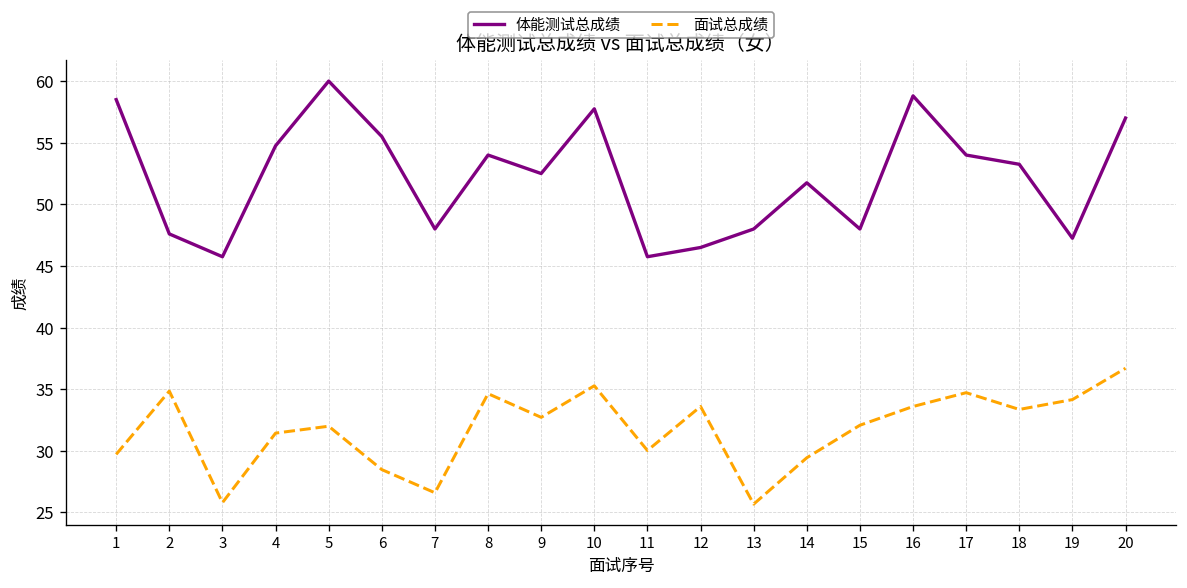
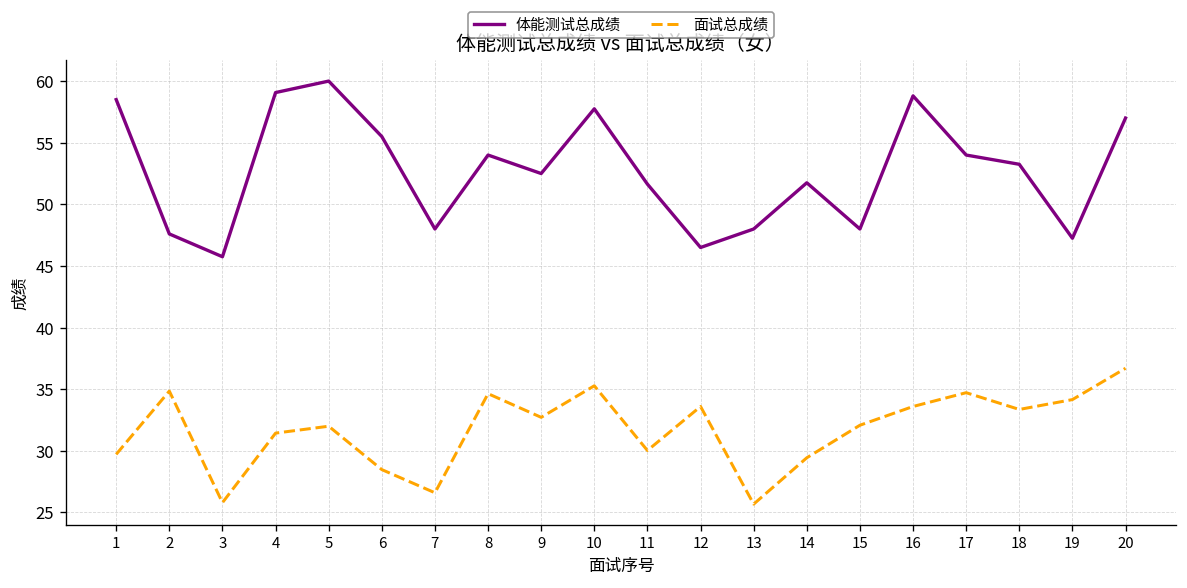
  {
    "体能测试总成绩": {
      "1": 58.5,
      "2": 47.6,
      "3": 45.8,
-     "4": 54.8,
+     "4": 59.1,
      "5": 60.0,
      "6": 55.5,
      "7": 48.0,
      "8": 54.0,
      "9": 52.5,
      "10": 57.8,
-     "11": 45.8,
+     "11": 51.6,
      "12": 46.5,
      "13": 48.0,
      "14": 51.8,
      "15": 48.0,
      "16": 58.8,
      "17": 54.0,
      "18": 53.3,
      "19": 47.3,
      "20": 57.0
    },
    "面试总成绩": {
      "1": 29.7,
      "2": 34.9,
      "3": 25.8,
      "4": 31.4,
      "5": 32.0,
      "6": 28.5,
      "7": 26.6,
      "8": 34.6,
      "9": 32.7,
      "10": 35.3,
      "11": 30.0,
      "12": 33.6,
      "13": 25.7,
      "14": 29.4,
      "15": 32.1,
      "16": 33.6,
      "17": 34.7,
      "18": 33.4,
      "19": 34.2,
      "20": 36.7
    }
  }
